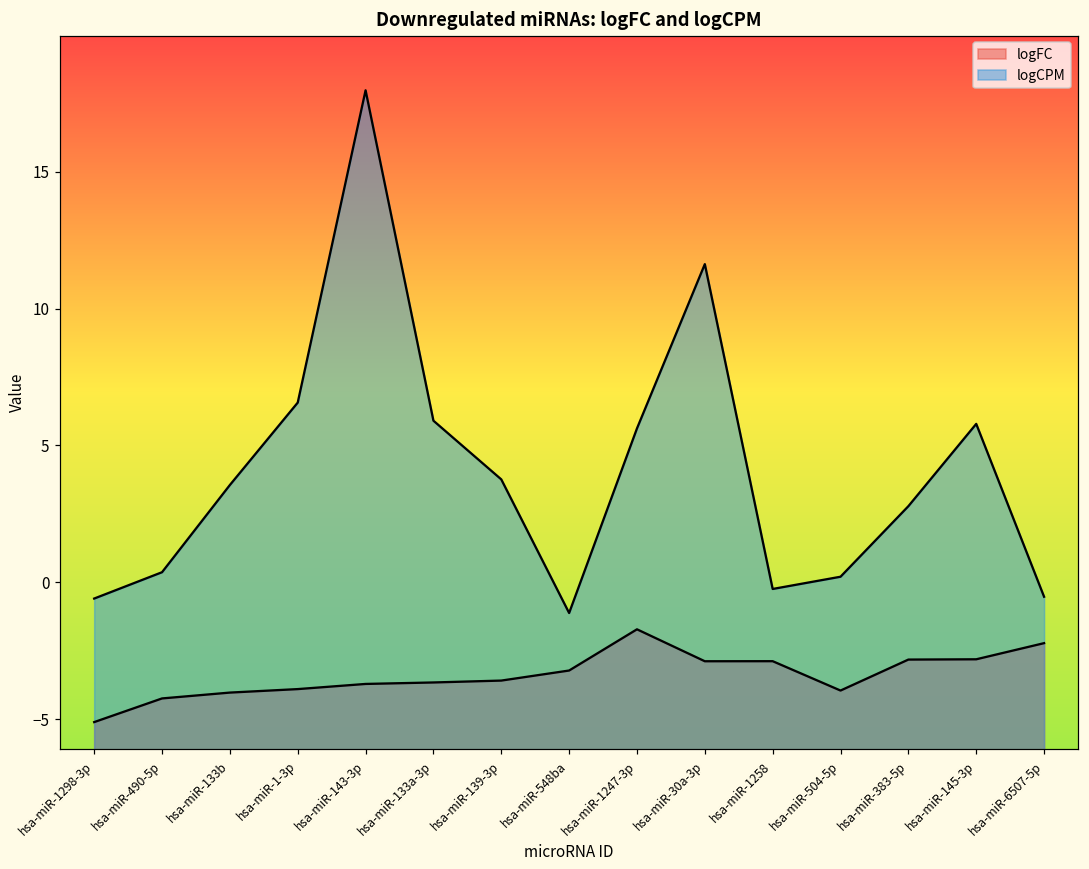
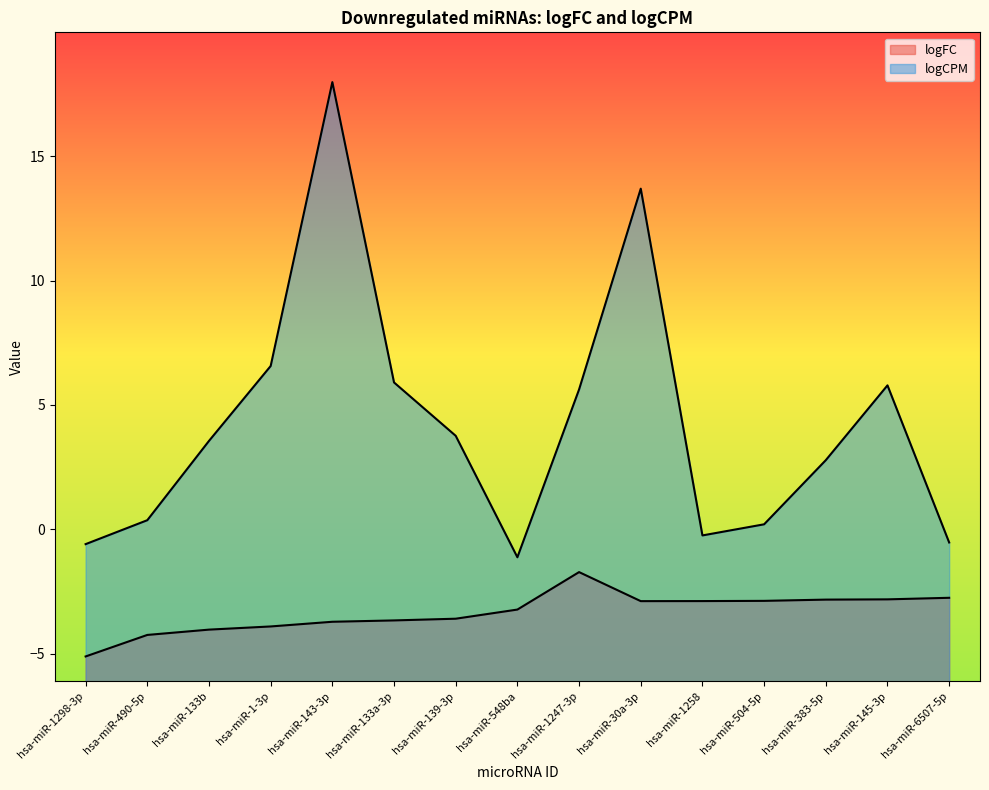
  {
    "logFC": {
      "hsa-miR-1298-3p": -5.1,
      "hsa-miR-490-5p": -4.2,
      "hsa-miR-133b": -4.0,
      "hsa-miR-1-3p": -3.9,
      "hsa-miR-143-3p": -3.7,
      "hsa-miR-133a-3p": -3.7,
      "hsa-miR-139-3p": -3.6,
      "hsa-miR-548ba": -3.2,
      "hsa-miR-1247-3p": -1.7,
      "hsa-miR-30a-3p": -2.9,
      "hsa-miR-1258": -2.9,
-     "hsa-miR-504-5p": -4.0,
+     "hsa-miR-504-5p": -2.9,
      "hsa-miR-383-5p": -2.8,
      "hsa-miR-145-3p": -2.8,
-     "hsa-miR-6507-5p": -2.2
+     "hsa-miR-6507-5p": -2.7
    },
    "logCPM": {
      "hsa-miR-1298-3p": -0.6,
      "hsa-miR-490-5p": 0.4,
      "hsa-miR-133b": 3.6,
      "hsa-miR-1-3p": 6.6,
      "hsa-miR-143-3p": 18.0,
      "hsa-miR-133a-3p": 5.9,
      "hsa-miR-139-3p": 3.8,
      "hsa-miR-548ba": -1.1,
      "hsa-miR-1247-3p": 5.6,
-     "hsa-miR-30a-3p": 11.6,
+     "hsa-miR-30a-3p": 13.7,
      "hsa-miR-1258": -0.2,
      "hsa-miR-504-5p": 0.2,
      "hsa-miR-383-5p": 2.8,
      "hsa-miR-145-3p": 5.8,
      "hsa-miR-6507-5p": -0.5
    }
  }
